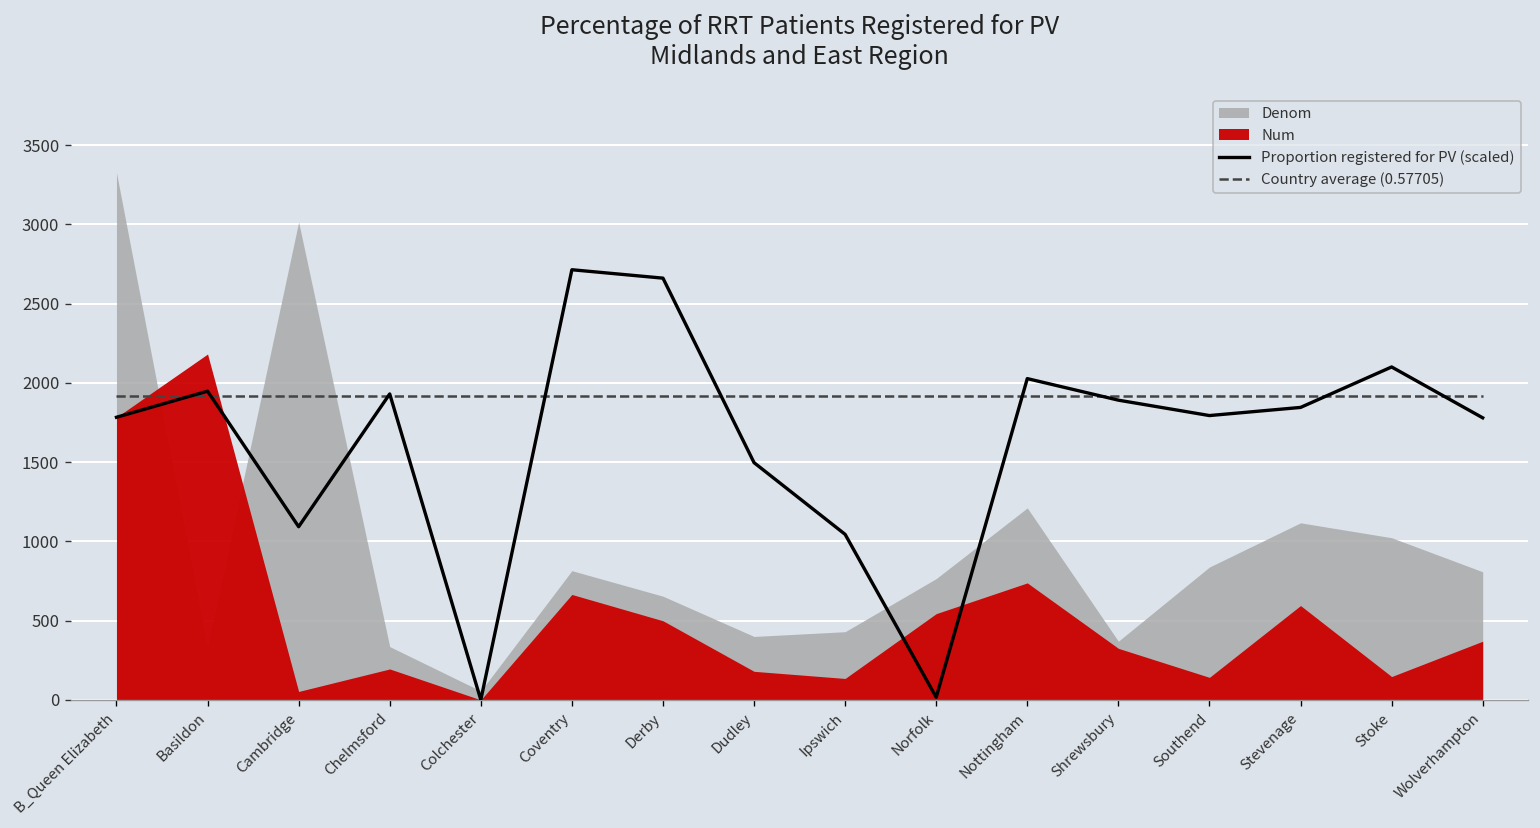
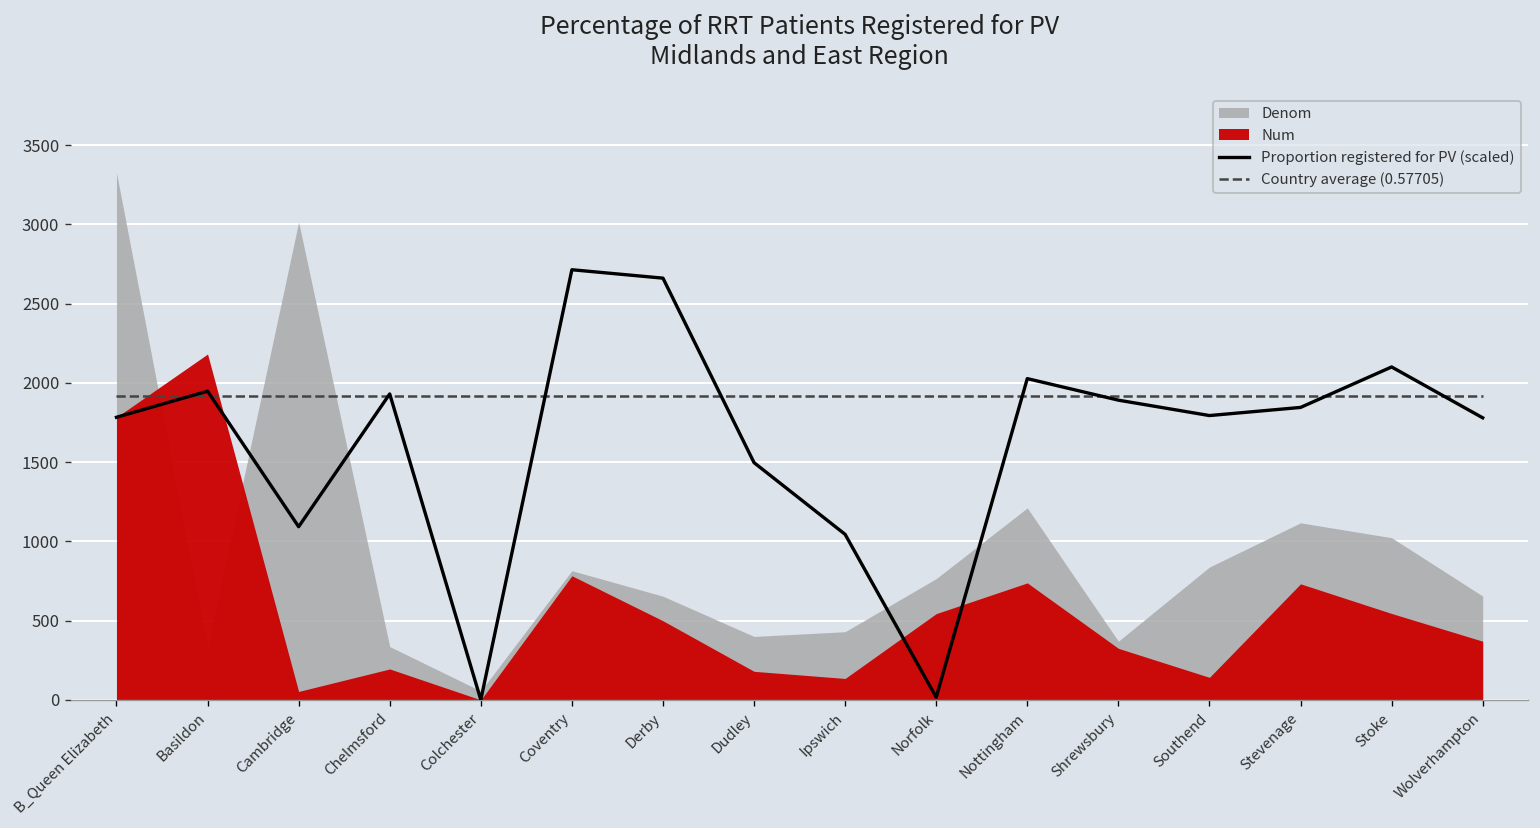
  {
    "Denom": {
      "B_Queen Elizabeth": 3330,
      "Basildon": 330,
      "Cambridge": 3020,
      "Chelmsford": 340,
      "Colchester": 60,
      "Coventry": 820,
      "Derby": 650,
      "Dudley": 400,
      "Ipswich": 430,
      "Norfolk": 770,
      "Nottingham": 1210,
      "Shrewsbury": 370,
      "Southend": 840,
      "Stevenage": 1120,
      "Stoke": 1020,
-     "Wolverhampton": 810
+     "Wolverhampton": 660
    },
    "Proportion registered for PV (scaled)": {
      "Basildon": 1950,
      "Cambridge": 1090,
      "Coventry": 2710,
      "Derby": 2660,
      "Dudley": 1500,
      "Ipswich": 1040,
      "Norfolk": 20,
      "Nottingham": 2030,
      "Shrewsbury": 1890,
      "Southend": 1790,
      "Stevenage": 1850,
      "Stoke": 2100,
      "Wolverhampton": 1780
    },
    "Country average (0.57705)": {
      "B_Queen Elizabeth": 1920,
      "Basildon": 1920,
      "Cambridge": 1920,
      "Colchester": 1920,
      "Coventry": 1920,
      "Derby": 1920,
      "Dudley": 1920,
      "Ipswich": 1920,
      "Norfolk": 1920,
      "Nottingham": 1920,
      "Shrewsbury": 1920,
      "Southend": 1920,
      "Stevenage": 1920,
      "Stoke": 1920,
      "Wolverhampton": 1920
    },
    "Num": {
      "Basildon": 2180,
      "Cambridge": 50,
      "Chelmsford": 200,
-     "Coventry": 670,
+     "Coventry": 780,
      "Derby": 500,
      "Dudley": 180,
      "Ipswich": 140,
      "Norfolk": 540,
      "Nottingham": 740,
      "Shrewsbury": 330,
      "Southend": 140,
-     "Stevenage": 600,
-     "Stoke": 150,
+     "Stevenage": 730,
+     "Stoke": 550,
      "Wolverhampton": 370
    }
  }
